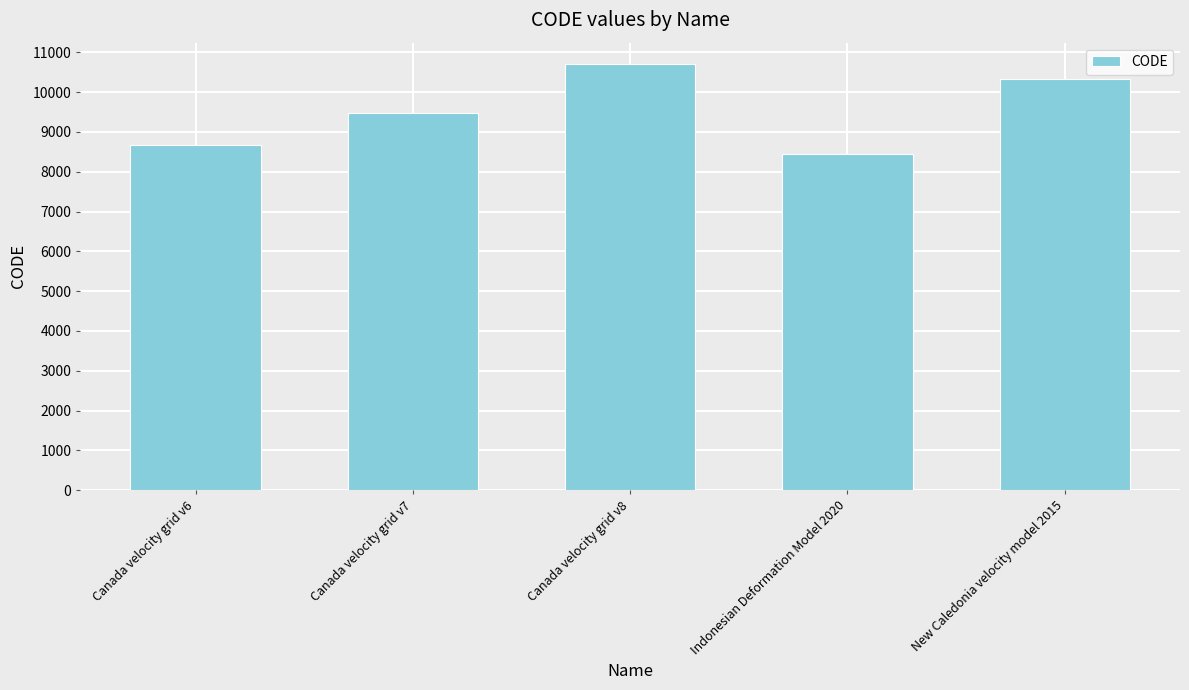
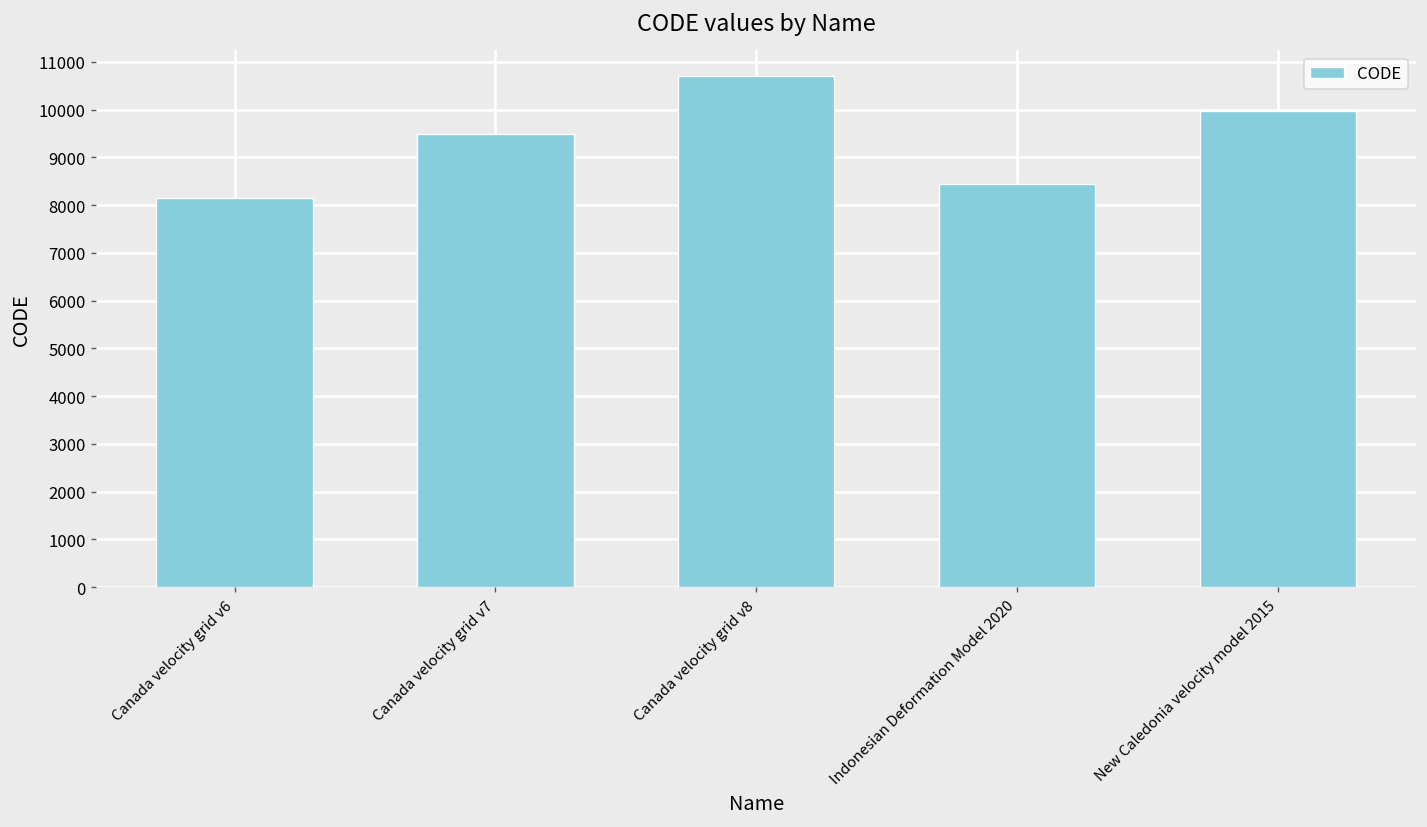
  {
-   "Canada velocity grid v6": 8700,
+   "Canada velocity grid v6": 8200,
    "Canada velocity grid v7": 9500,
    "Canada velocity grid v8": 10700,
    "Indonesian Deformation Model 2020": 8400,
-   "New Caledonia velocity model 2015": 10300
+   "New Caledonia velocity model 2015": 10000
  }
